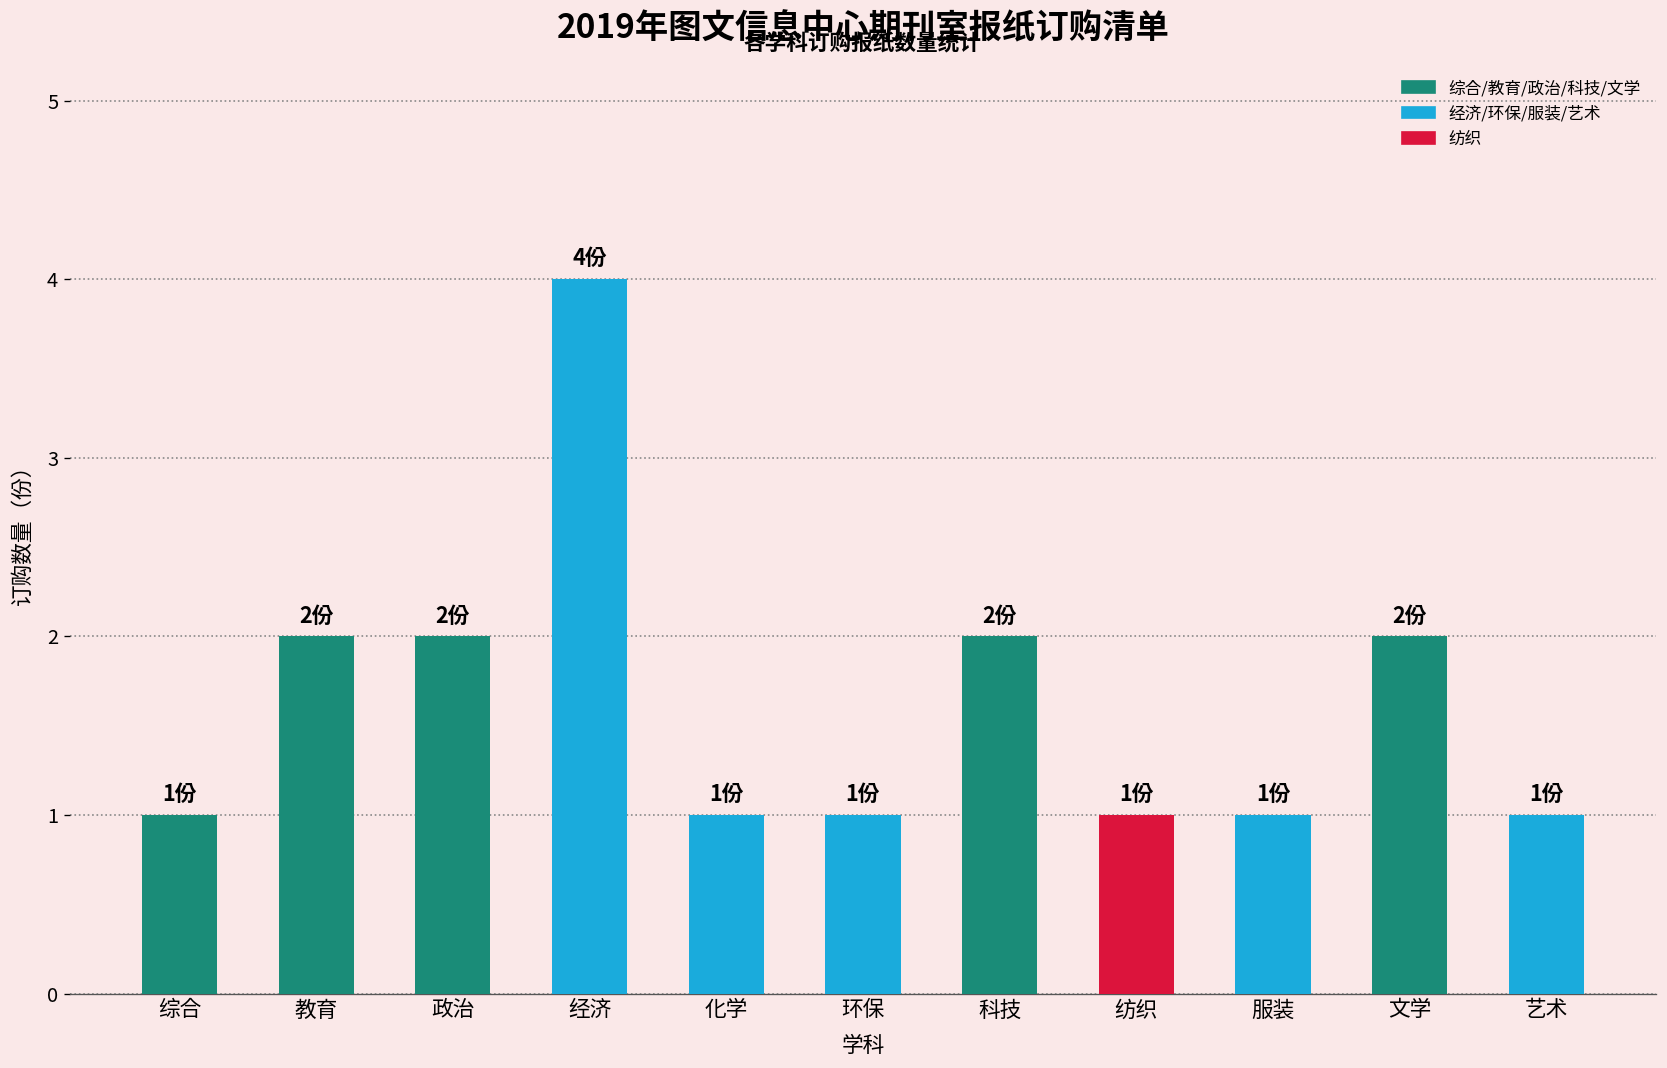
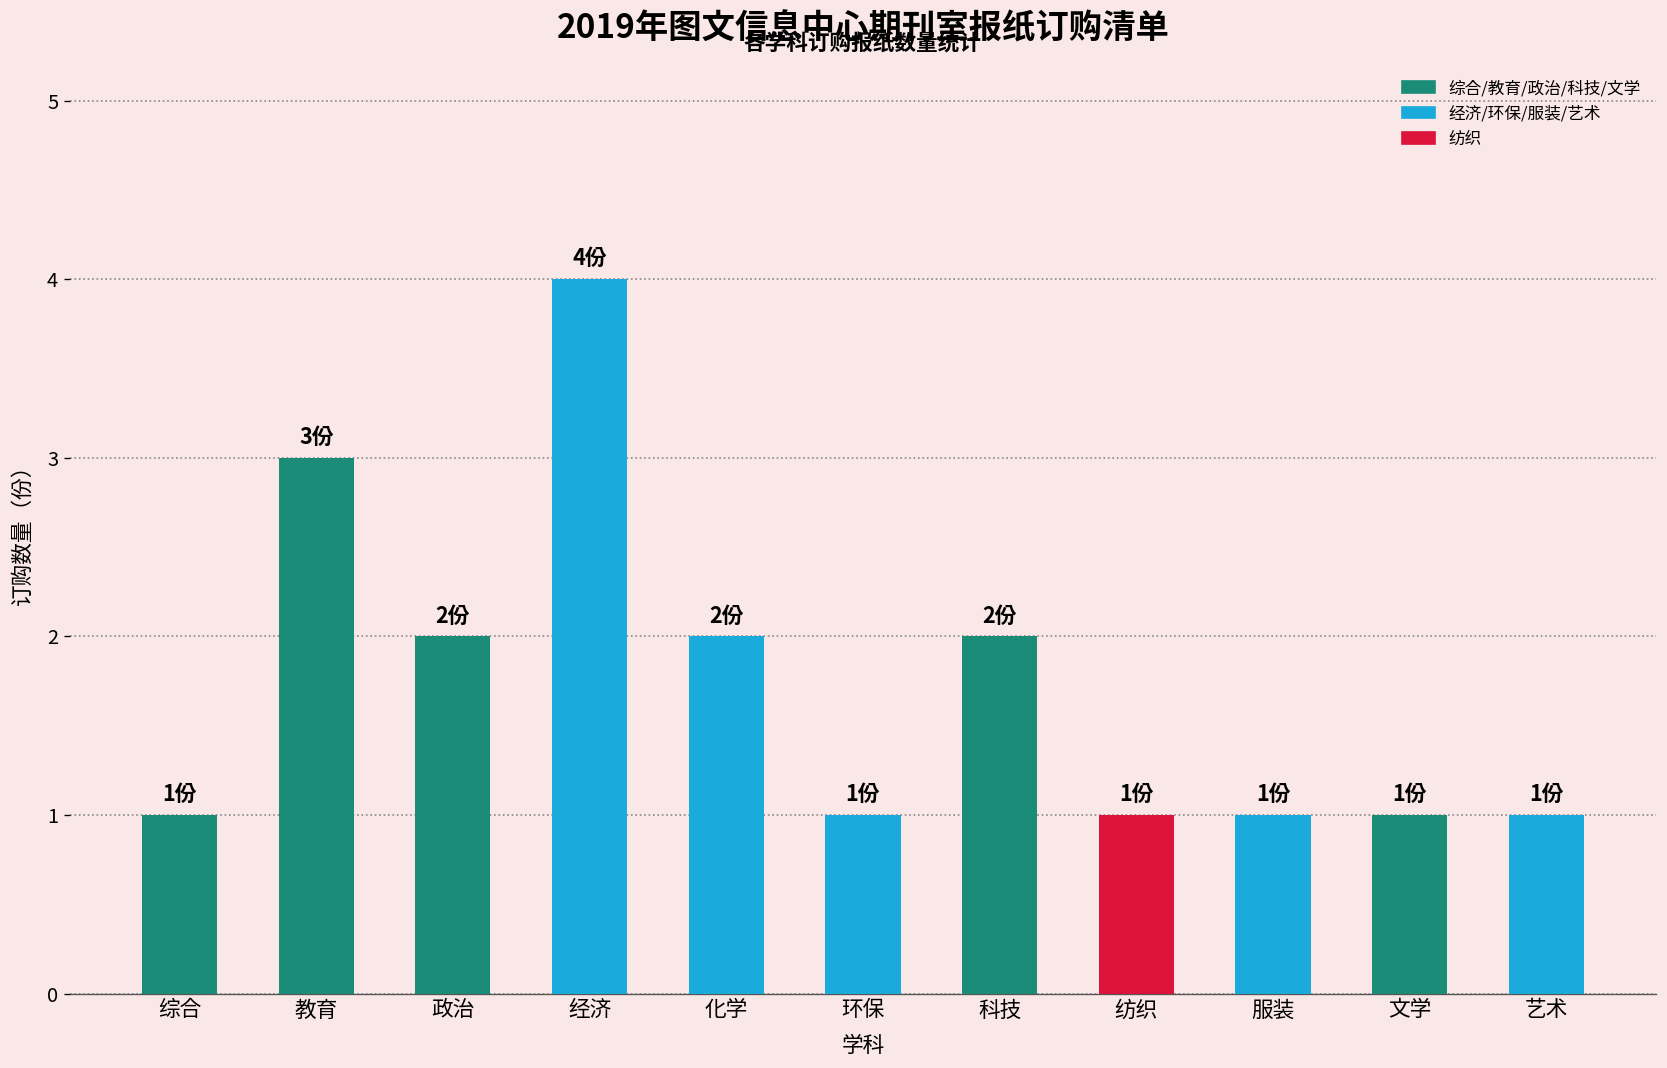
  {
    "综合": "1份",
-   "教育": "2份",
+   "教育": "3份",
    "政治": "2份",
    "经济": "4份",
-   "化学": "1份",
+   "化学": "2份",
    "环保": "1份",
    "科技": "2份",
    "纺织": "1份",
    "服装": "1份",
-   "文学": "2份",
+   "文学": "1份",
    "艺术": "1份"
  }
